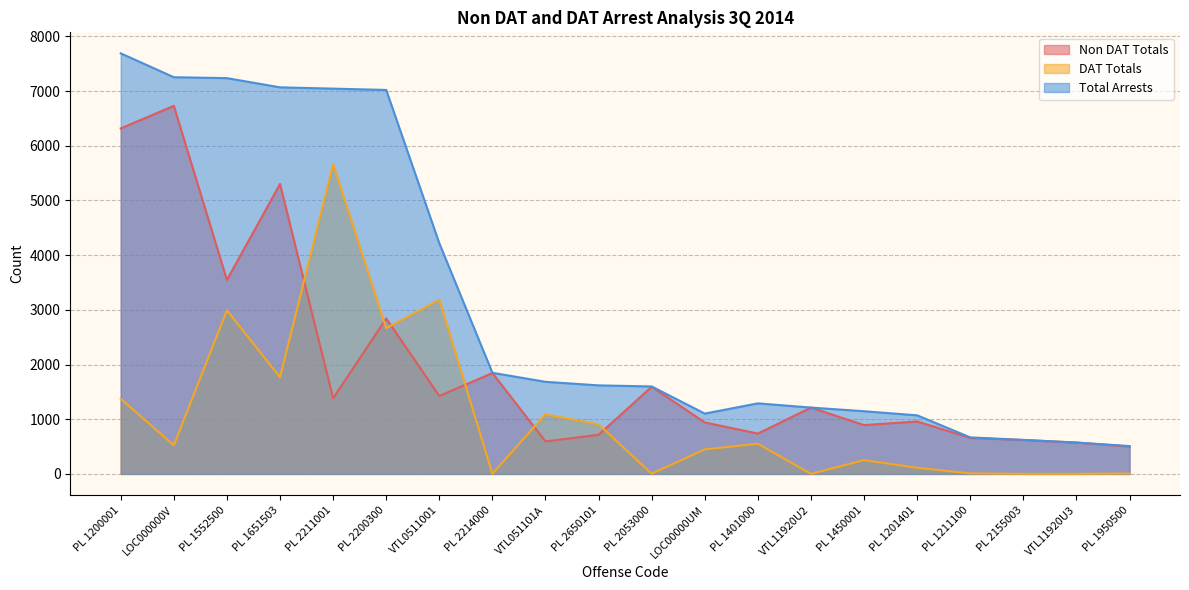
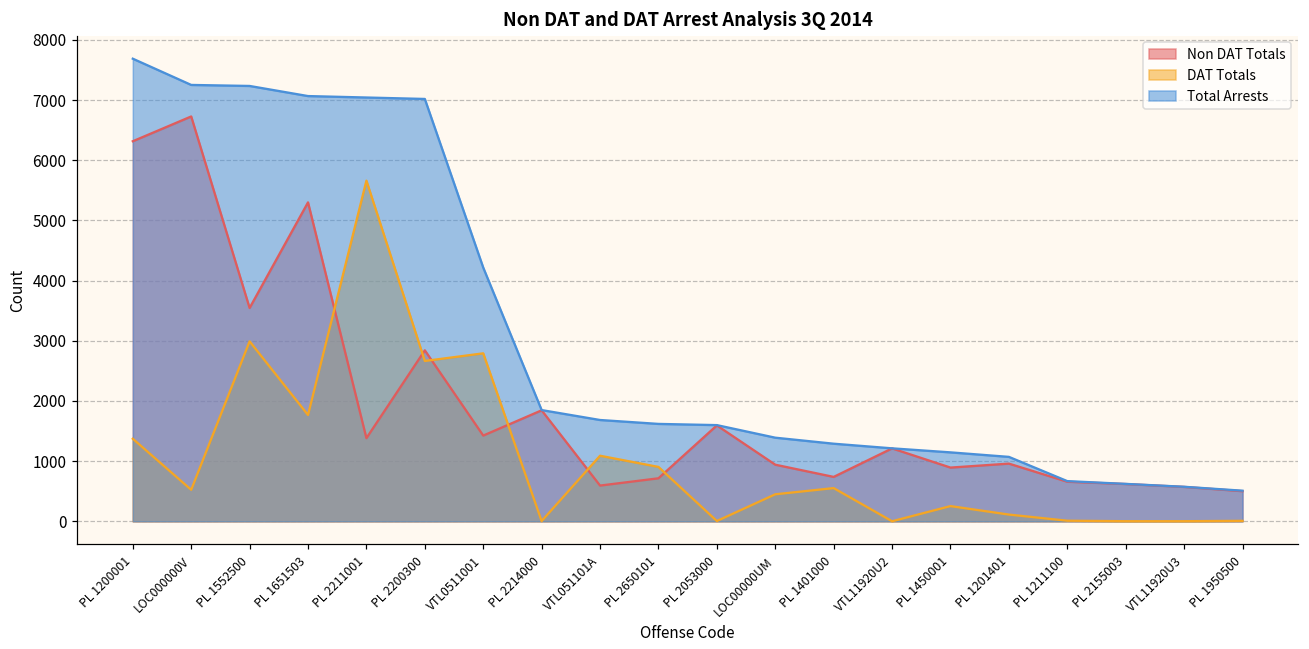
  {
    "Non DAT Totals": {
      "PL 1200001": 6300,
      "LOC000000V": 6700,
      "PL 1552500": 3500,
      "PL 1651503": 5300,
      "PL 2211001": 1400,
      "PL 2200300": 2800,
      "VTL0511001": 1400,
      "VTL051101A": 600,
      "PL 2650101": 700,
      "LOC00000UM": 900,
      "PL 1401000": 700,
      "PL 1450001": 900,
      "PL 1201401": 1000
    },
    "DAT Totals": {
      "PL 1200001": 1400,
      "LOC000000V": 500,
      "PL 1552500": 3000,
      "PL 1651503": 1800,
      "PL 2211001": 5700,
      "PL 2200300": 2700,
-     "VTL0511001": 3200,
+     "VTL0511001": 2800,
      "PL 2214000": 0,
      "VTL051101A": 1100,
      "PL 2650101": 900,
      "PL 2053000": 0,
      "LOC00000UM": 400,
      "PL 1401000": 600,
      "VTL11920U2": 0,
      "PL 1450001": 300,
      "PL 1201401": 100,
      "PL 1211100": 0,
      "PL 2155003": 0,
      "VTL11920U3": 0,
      "PL 1950500": 0
    },
    "Total Arrests": {
      "PL 1200001": 7700,
      "LOC000000V": 7300,
      "PL 1552500": 7200,
      "PL 1651503": 7100,
      "PL 2211001": 7000,
      "PL 2200300": 7000,
      "VTL0511001": 4200,
      "VTL051101A": 1700,
      "PL 2650101": 1600,
-     "LOC00000UM": 1100,
+     "LOC00000UM": 1400,
      "PL 1401000": 1300,
      "PL 1450001": 1100,
      "PL 1201401": 1100
    }
  }
